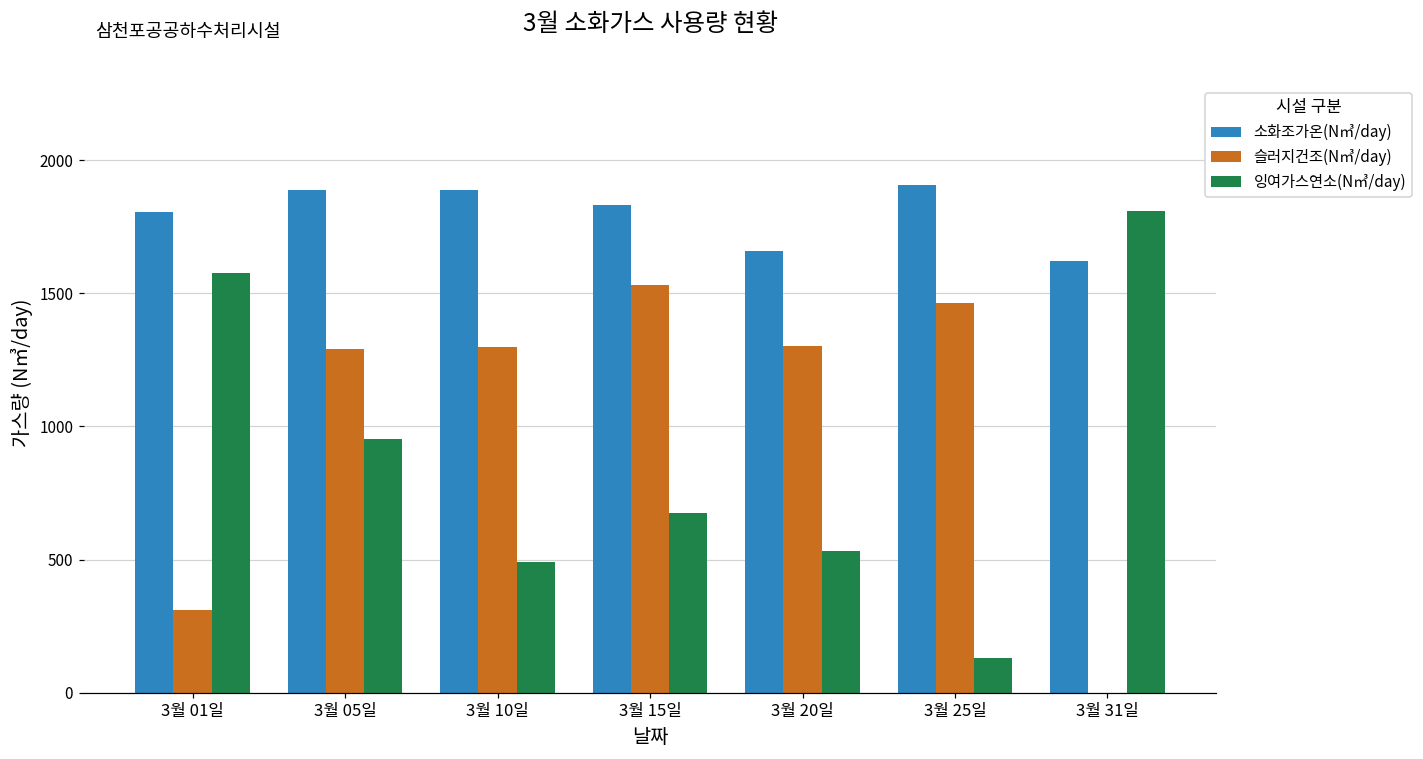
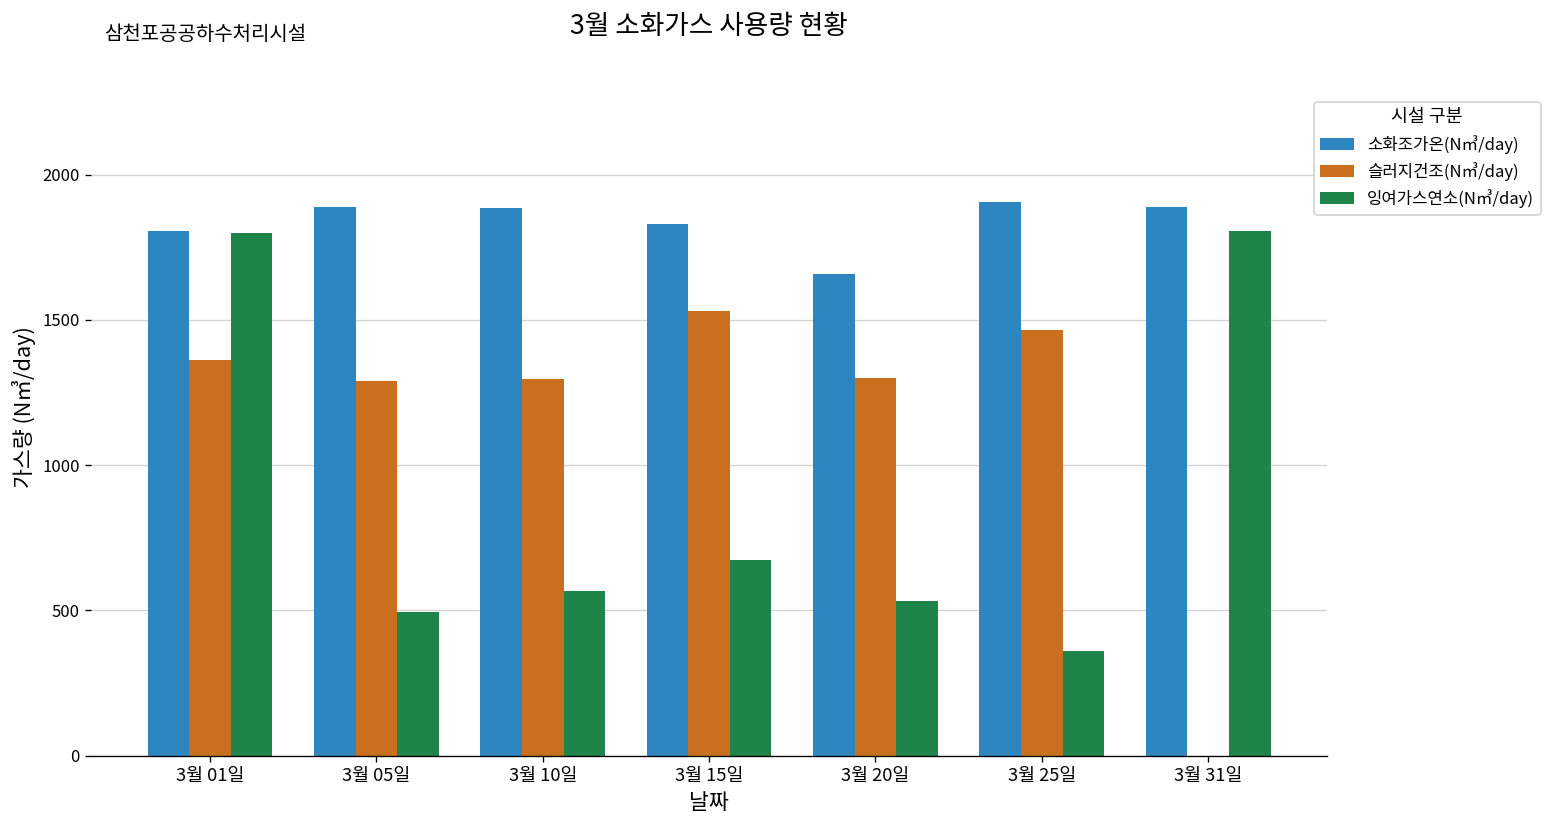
  {
    "소화조가온(N㎥/day)": {
      "3월 01일": 1810,
      "3월 05일": 1890,
      "3월 10일": 1890,
      "3월 15일": 1830,
      "3월 20일": 1660,
      "3월 25일": 1910,
-     "3월 31일": 1620
+     "3월 31일": 1890
    },
    "슬러지건조(N㎥/day)": {
-     "3월 01일": 310,
+     "3월 01일": 1360,
      "3월 05일": 1290,
      "3월 10일": 1300,
      "3월 15일": 1530,
      "3월 20일": 1300,
      "3월 25일": 1460,
      "3월 31일": 0
    },
    "잉여가스연소(N㎥/day)": {
-     "3월 01일": 1580,
-     "3월 05일": 950,
-     "3월 10일": 490,
+     "3월 01일": 1800,
+     "3월 05일": 490,
+     "3월 10일": 570,
      "3월 15일": 670,
      "3월 20일": 530,
-     "3월 25일": 130,
+     "3월 25일": 360,
      "3월 31일": 1810
    }
  }
